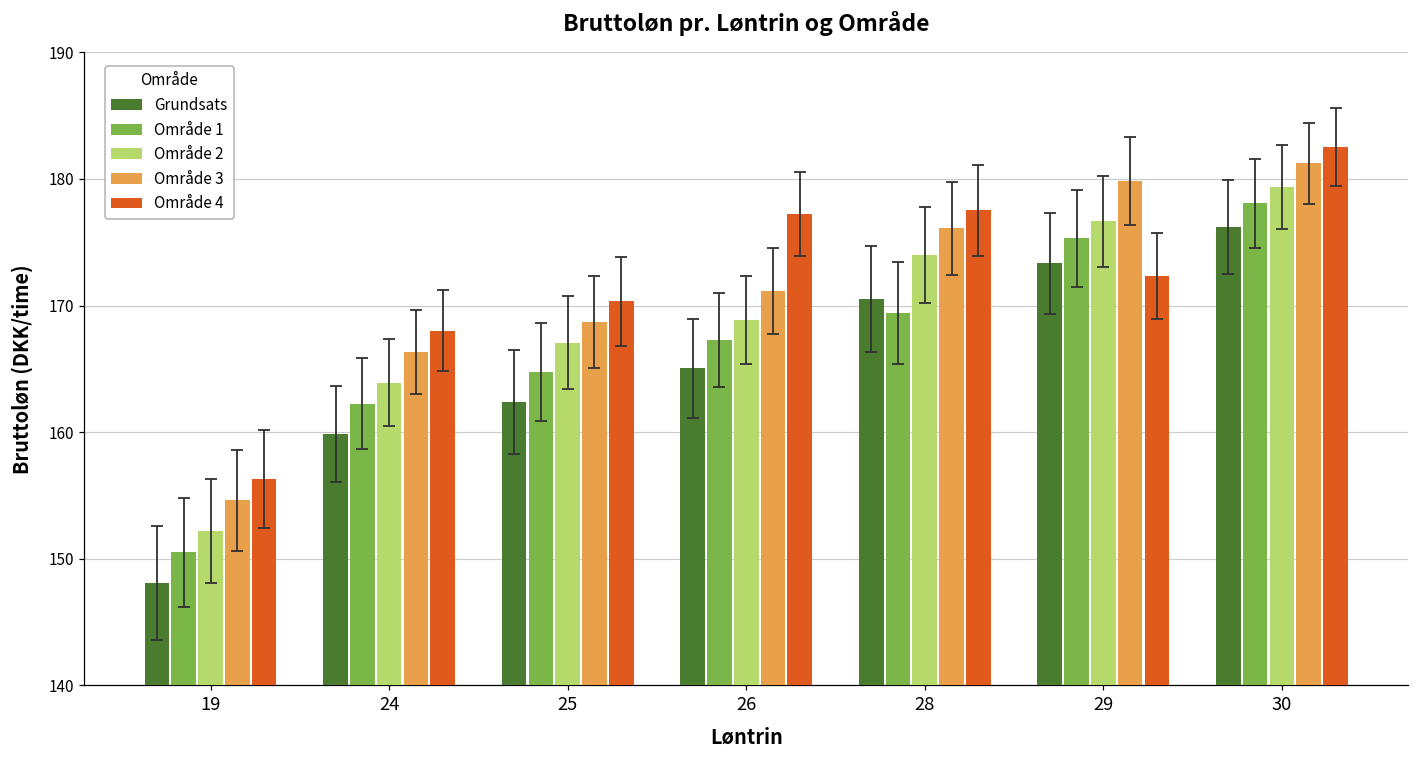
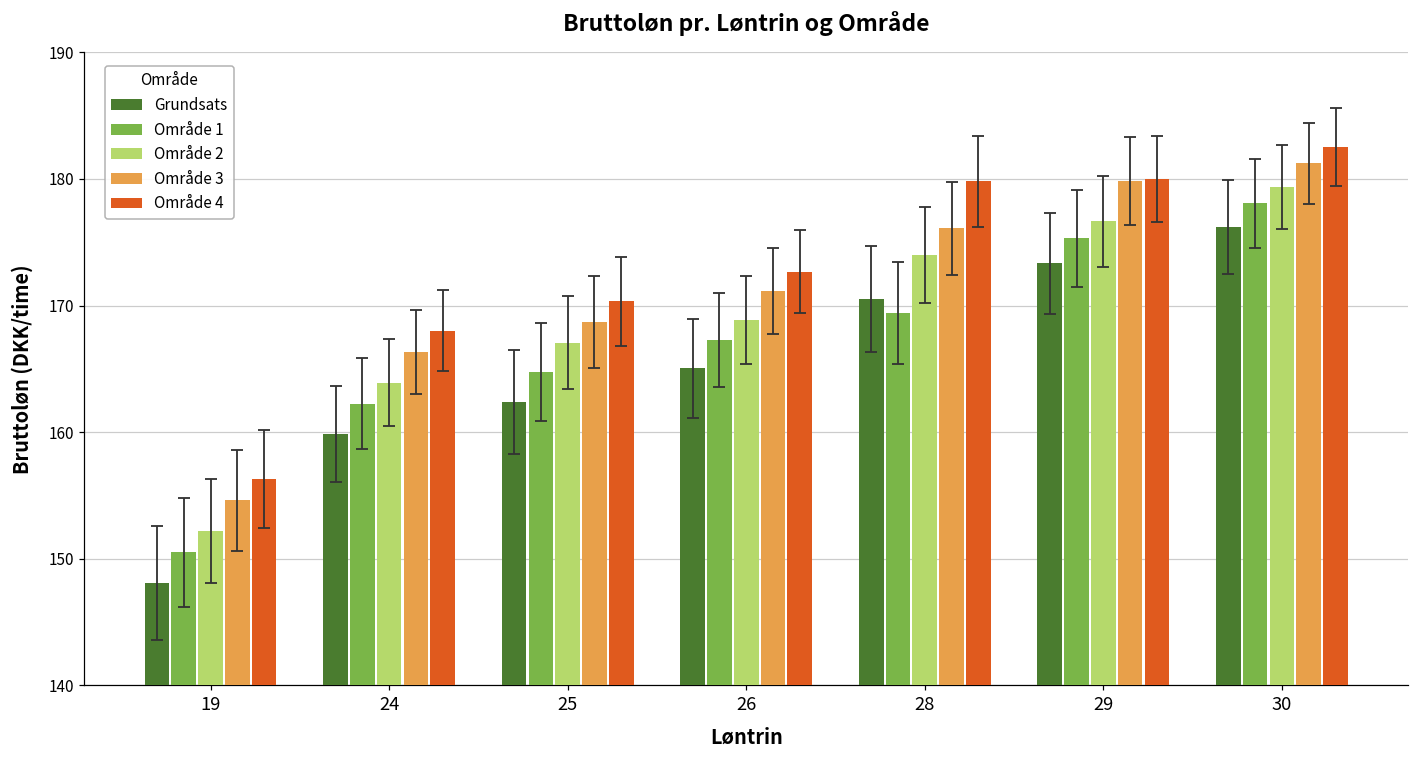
  {
    "Grundsats": {
      "19": 148.1,
      "24": 159.8,
      "25": 162.4,
      "26": 165.1,
      "28": 170.5,
      "29": 173.3,
      "30": 176.2
    },
    "Område 1": {
      "19": 150.5,
      "24": 162.3,
      "25": 164.8,
      "26": 167.3,
      "28": 169.4,
      "29": 175.3,
      "30": 178.1
    },
    "Område 2": {
      "19": 152.2,
      "24": 163.9,
      "25": 167.1,
      "26": 168.9,
      "28": 174.0,
      "29": 176.7,
      "30": 179.4
    },
    "Område 3": {
      "19": 154.6,
      "24": 166.3,
      "25": 168.7,
      "26": 171.1,
      "28": 176.1,
      "29": 179.8,
      "30": 181.2
    },
    "Område 4": {
      "19": 156.3,
      "24": 168.0,
      "25": 170.3,
-     "26": 177.2,
-     "28": 177.5,
-     "29": 172.3,
+     "26": 172.7,
+     "28": 179.8,
+     "29": 180.0,
      "30": 182.5
    }
  }
